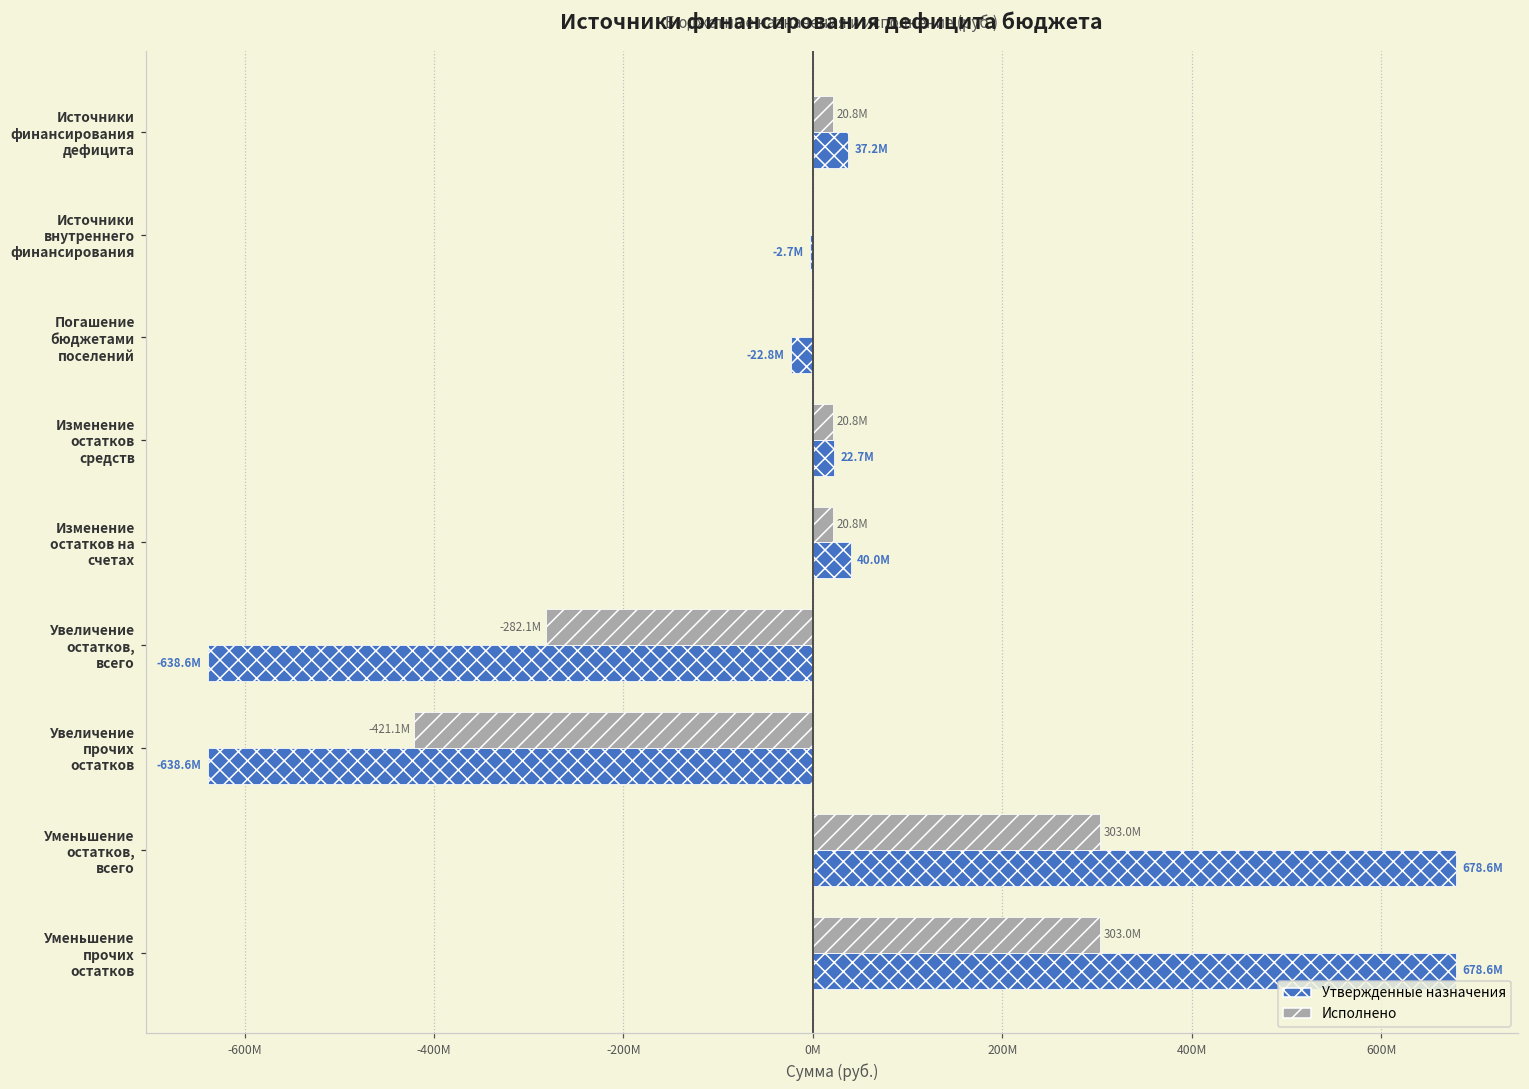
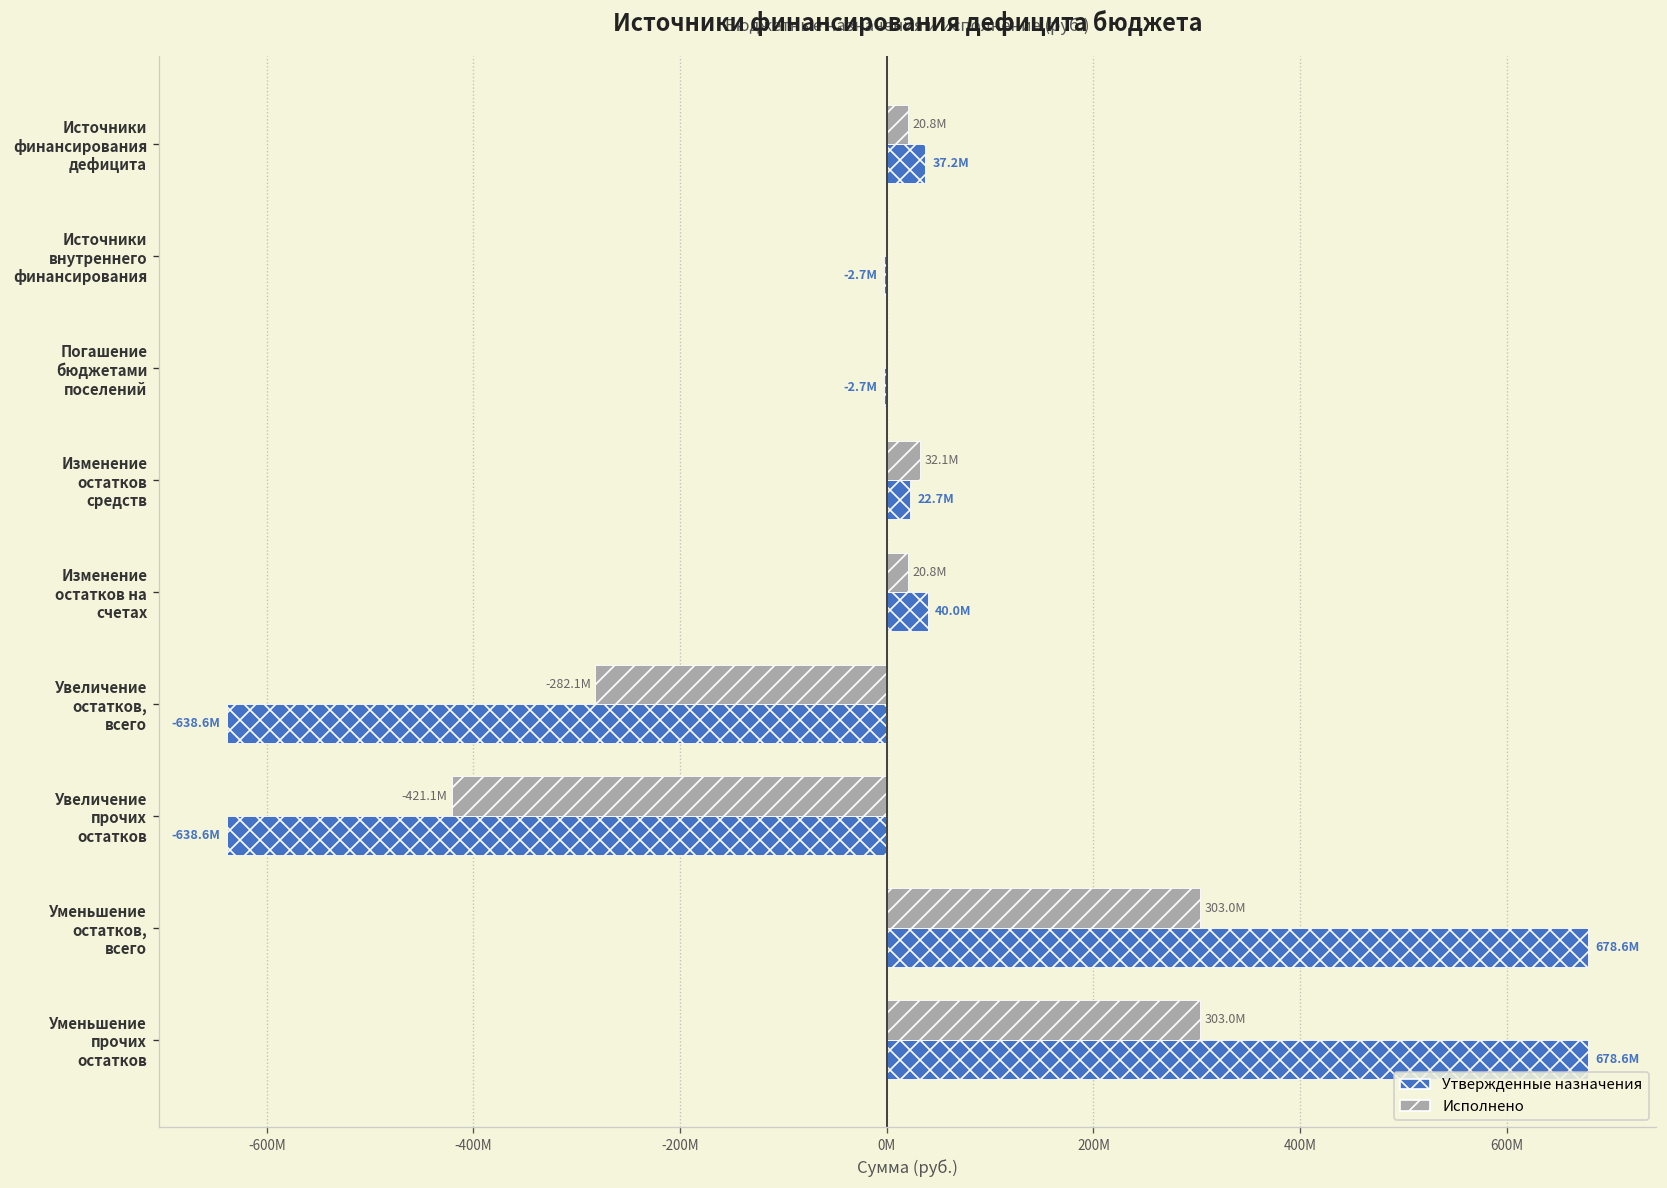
  {
    "Утвержденные назначения": {
      "Источники финансирования дефицита": "37.2M",
      "Источники внутреннего финансирования": "-2.7M",
-     "Погашение бюджетами поселений": "-22.8M",
+     "Погашение бюджетами поселений": "-2.7M",
      "Изменение остатков средств": "22.7M",
      "Изменение остатков на счетах": "40.0M",
      "Увеличение остатков, всего": "-638.6M",
      "Увеличение прочих остатков": "-638.6M",
      "Уменьшение остатков, всего": "678.6M",
      "Уменьшение прочих остатков": "678.6M"
    },
    "Исполнено": {
      "Источники финансирования дефицита": "20.8M",
-     "Изменение остатков средств": "20.8M",
+     "Изменение остатков средств": "32.1M",
      "Изменение остатков на счетах": "20.8M",
      "Увеличение остатков, всего": "-282.1M",
      "Увеличение прочих остатков": "-421.1M",
      "Уменьшение остатков, всего": "303.0M",
      "Уменьшение прочих остатков": "303.0M"
    }
  }
